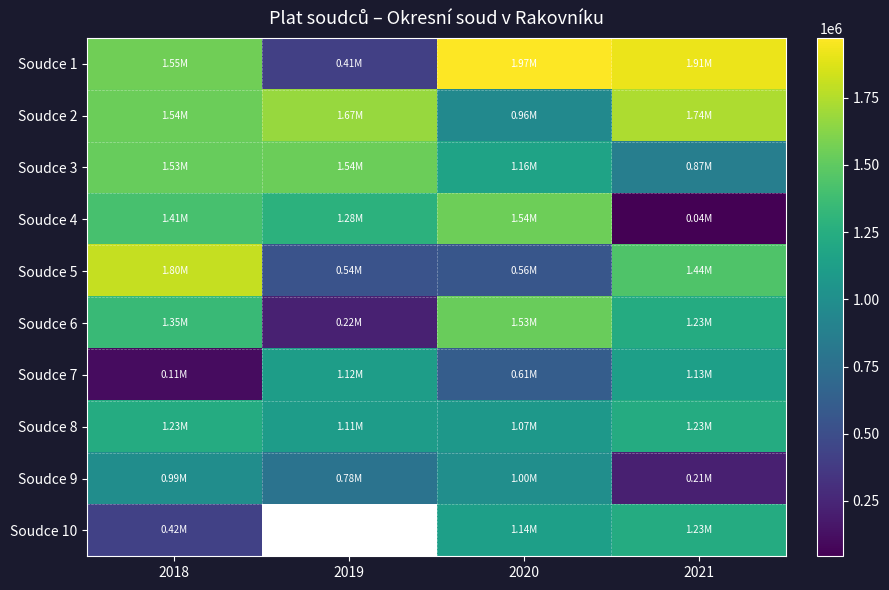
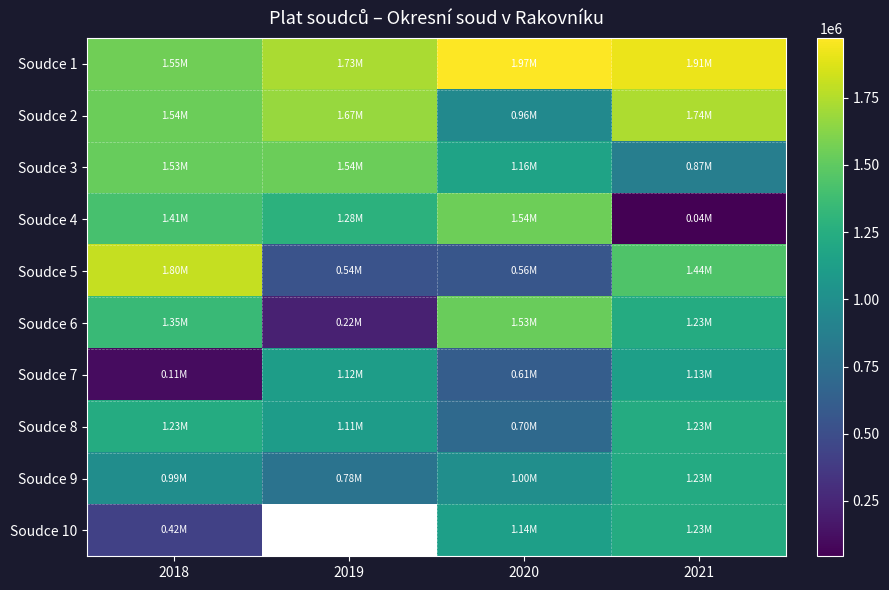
  {
    "Soudce 1": {
      "2018": "1.55M",
-     "2019": "0.41M",
+     "2019": "1.73M",
      "2020": "1.97M",
      "2021": "1.91M"
    },
    "Soudce 2": {
      "2018": "1.54M",
      "2019": "1.67M",
      "2020": "0.96M",
      "2021": "1.74M"
    },
    "Soudce 3": {
      "2018": "1.53M",
      "2019": "1.54M",
      "2020": "1.16M",
      "2021": "0.87M"
    },
    "Soudce 4": {
      "2018": "1.41M",
      "2019": "1.28M",
      "2020": "1.54M",
      "2021": "0.04M"
    },
    "Soudce 5": {
      "2018": "1.80M",
      "2019": "0.54M",
      "2020": "0.56M",
      "2021": "1.44M"
    },
    "Soudce 6": {
      "2018": "1.35M",
      "2019": "0.22M",
      "2020": "1.53M",
      "2021": "1.23M"
    },
    "Soudce 7": {
      "2018": "0.11M",
      "2019": "1.12M",
      "2020": "0.61M",
      "2021": "1.13M"
    },
    "Soudce 8": {
      "2018": "1.23M",
      "2019": "1.11M",
-     "2020": "1.07M",
+     "2020": "0.70M",
      "2021": "1.23M"
    },
    "Soudce 9": {
      "2018": "0.99M",
      "2019": "0.78M",
      "2020": "1.00M",
-     "2021": "0.21M"
+     "2021": "1.23M"
    },
    "Soudce 10": {
      "2018": "0.42M",
      "2020": "1.14M",
      "2021": "1.23M"
    }
  }
